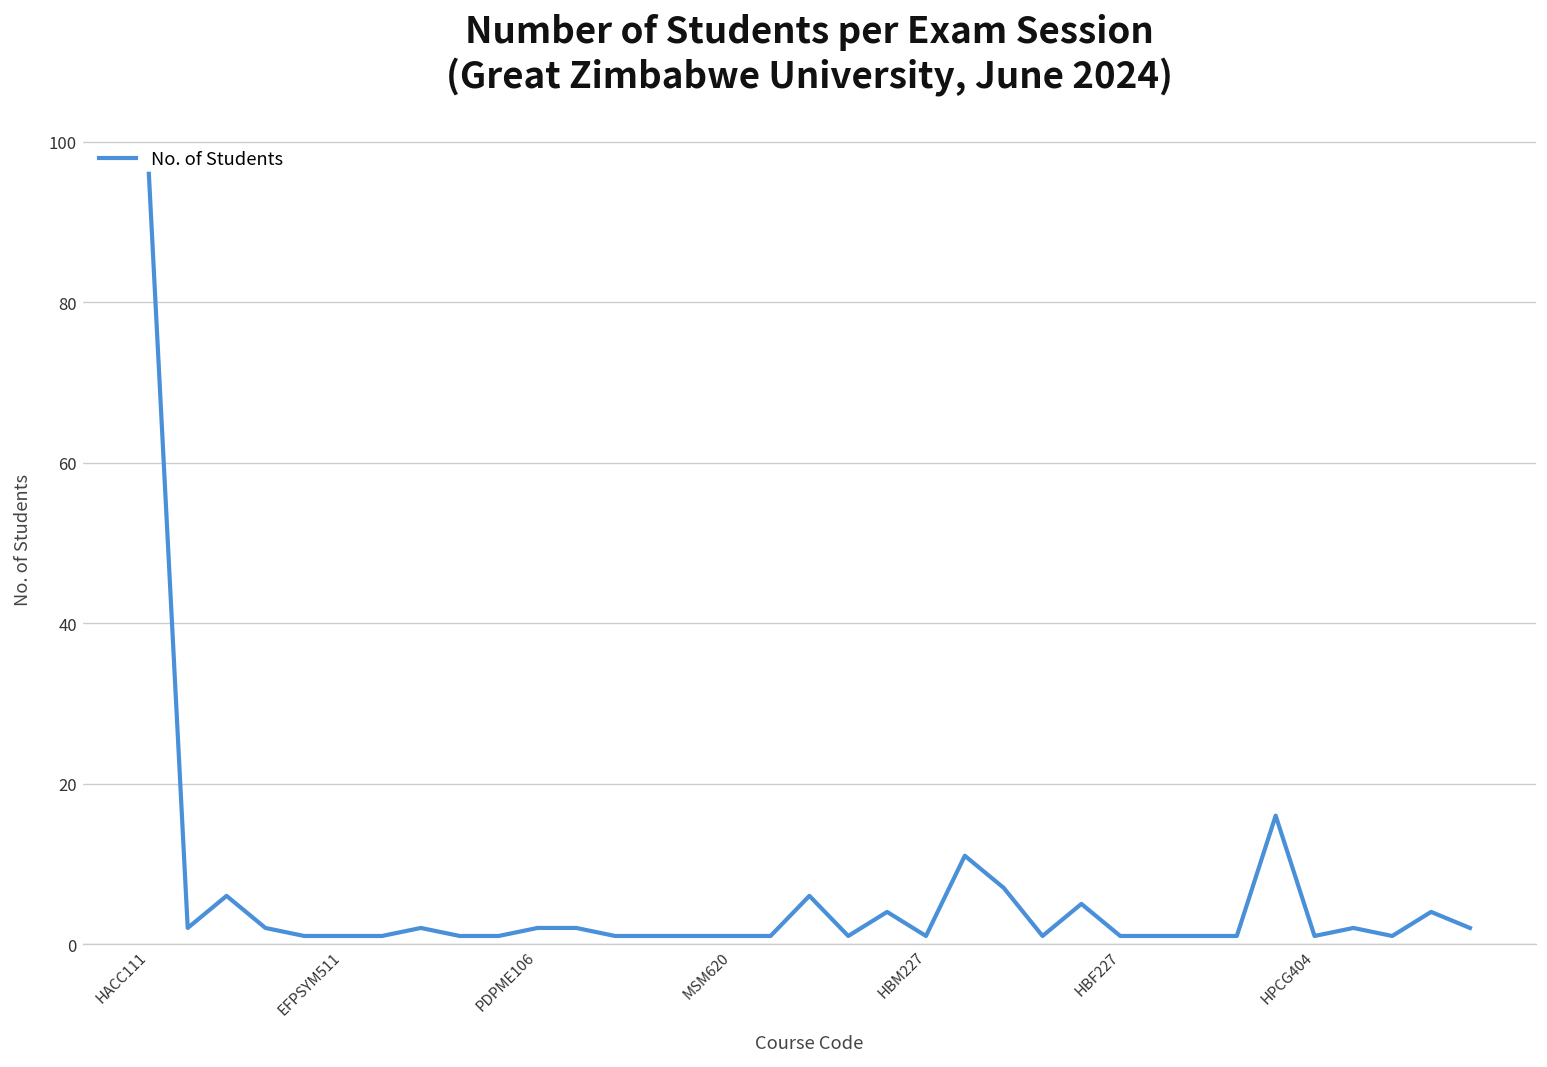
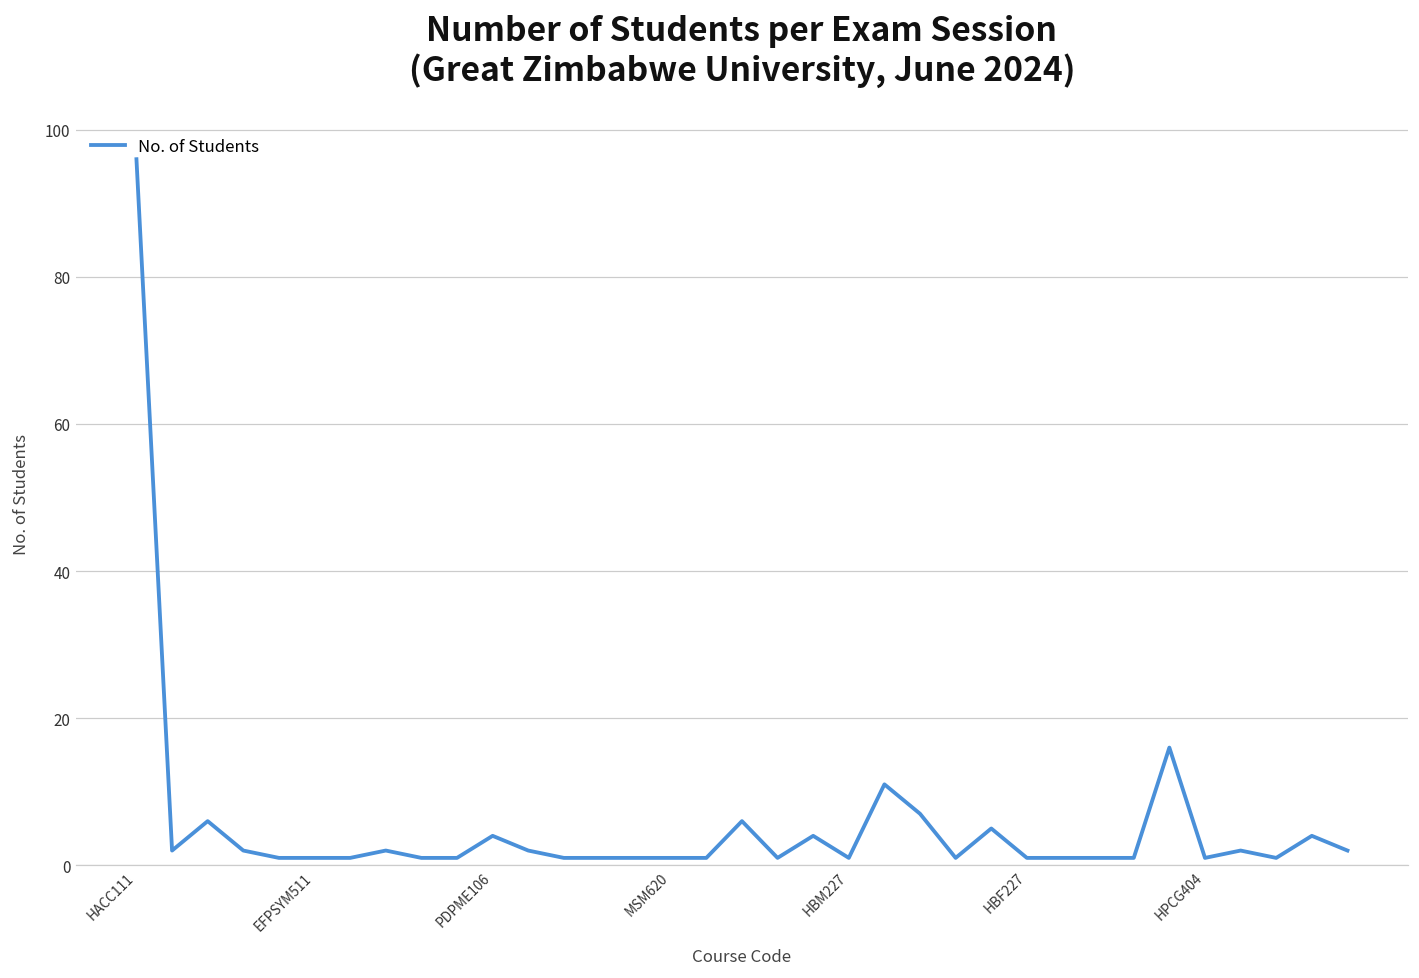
  {
    "HACC111": 96,
    "EFPSYM511": 1,
-   "PDPME106": 2,
+   "PDPME106": 4,
    "MSM620": 1,
    "HBM227": 1,
    "HBF227": 1,
    "HPCG404": 1
  }
